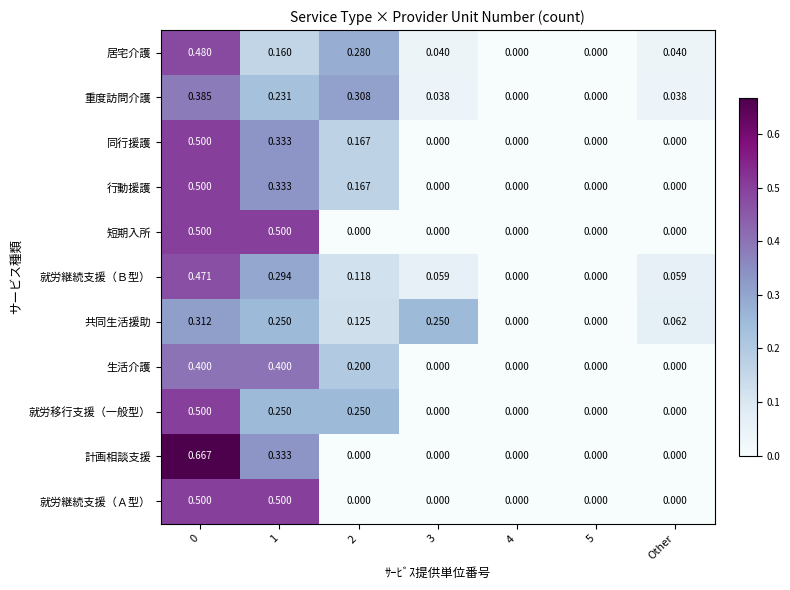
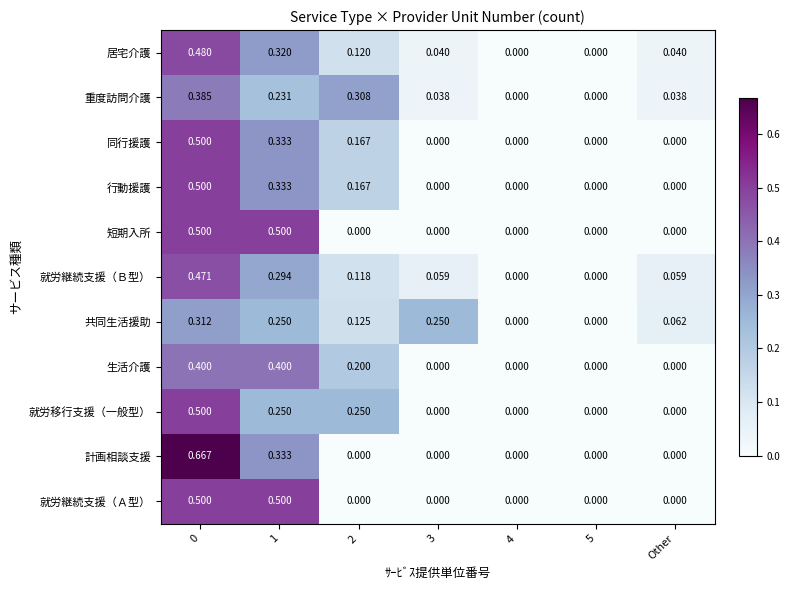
  {
    "居宅介護": {
      "0": 0.480,
-     "1": 0.160,
-     "2": 0.280,
+     "1": 0.320,
+     "2": 0.120,
      "3": 0.040,
      "4": 0.000,
      "5": 0.000,
      "Other": 0.040
    },
    "重度訪問介護": {
      "0": 0.385,
      "1": 0.231,
      "2": 0.308,
      "3": 0.038,
      "4": 0.000,
      "5": 0.000,
      "Other": 0.038
    },
    "同行援護": {
      "0": 0.500,
      "1": 0.333,
      "2": 0.167,
      "3": 0.000,
      "4": 0.000,
      "5": 0.000,
      "Other": 0.000
    },
    "行動援護": {
      "0": 0.500,
      "1": 0.333,
      "2": 0.167,
      "3": 0.000,
      "4": 0.000,
      "5": 0.000,
      "Other": 0.000
    },
    "短期入所": {
      "0": 0.500,
      "1": 0.500,
      "2": 0.000,
      "3": 0.000,
      "4": 0.000,
      "5": 0.000,
      "Other": 0.000
    },
    "就労継続支援（Ｂ型）": {
      "0": 0.471,
      "1": 0.294,
      "2": 0.118,
      "3": 0.059,
      "4": 0.000,
      "5": 0.000,
      "Other": 0.059
    },
    "共同生活援助": {
      "0": 0.312,
      "1": 0.250,
      "2": 0.125,
      "3": 0.250,
      "4": 0.000,
      "5": 0.000,
      "Other": 0.062
    },
    "生活介護": {
      "0": 0.400,
      "1": 0.400,
      "2": 0.200,
      "3": 0.000,
      "4": 0.000,
      "5": 0.000,
      "Other": 0.000
    },
    "就労移行支援（一般型）": {
      "0": 0.500,
      "1": 0.250,
      "2": 0.250,
      "3": 0.000,
      "4": 0.000,
      "5": 0.000,
      "Other": 0.000
    },
    "計画相談支援": {
      "0": 0.667,
      "1": 0.333,
      "2": 0.000,
      "3": 0.000,
      "4": 0.000,
      "5": 0.000,
      "Other": 0.000
    },
    "就労継続支援（Ａ型）": {
      "0": 0.500,
      "1": 0.500,
      "2": 0.000,
      "3": 0.000,
      "4": 0.000,
      "5": 0.000,
      "Other": 0.000
    }
  }
